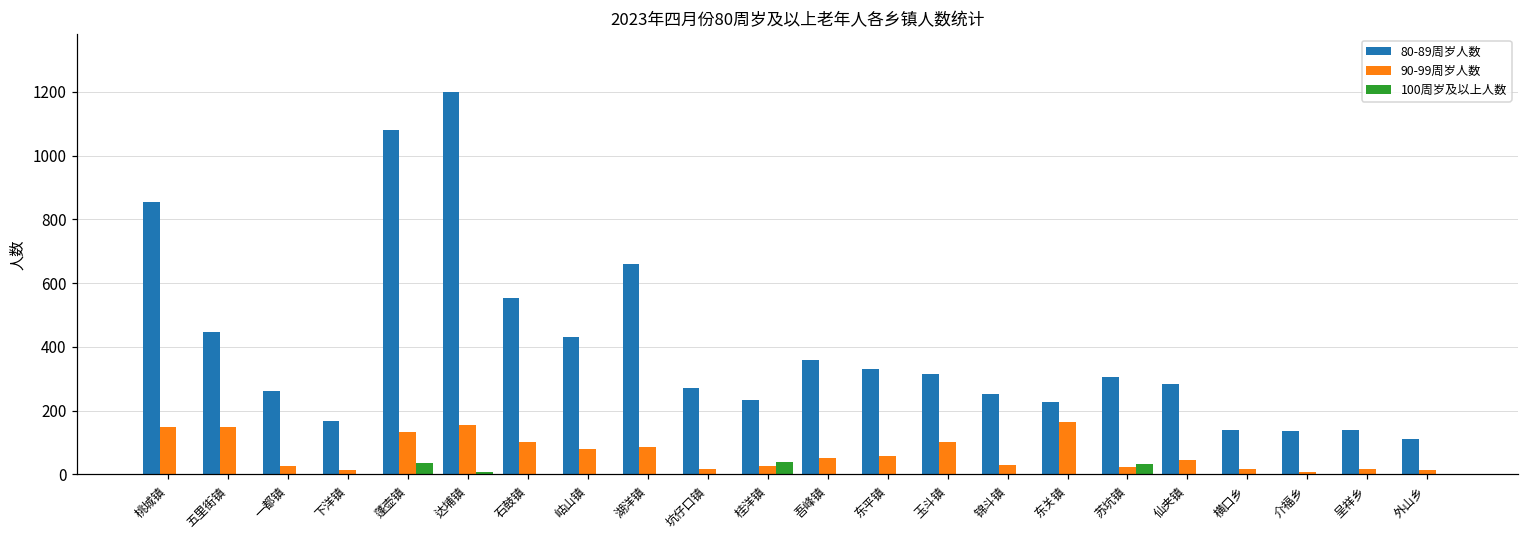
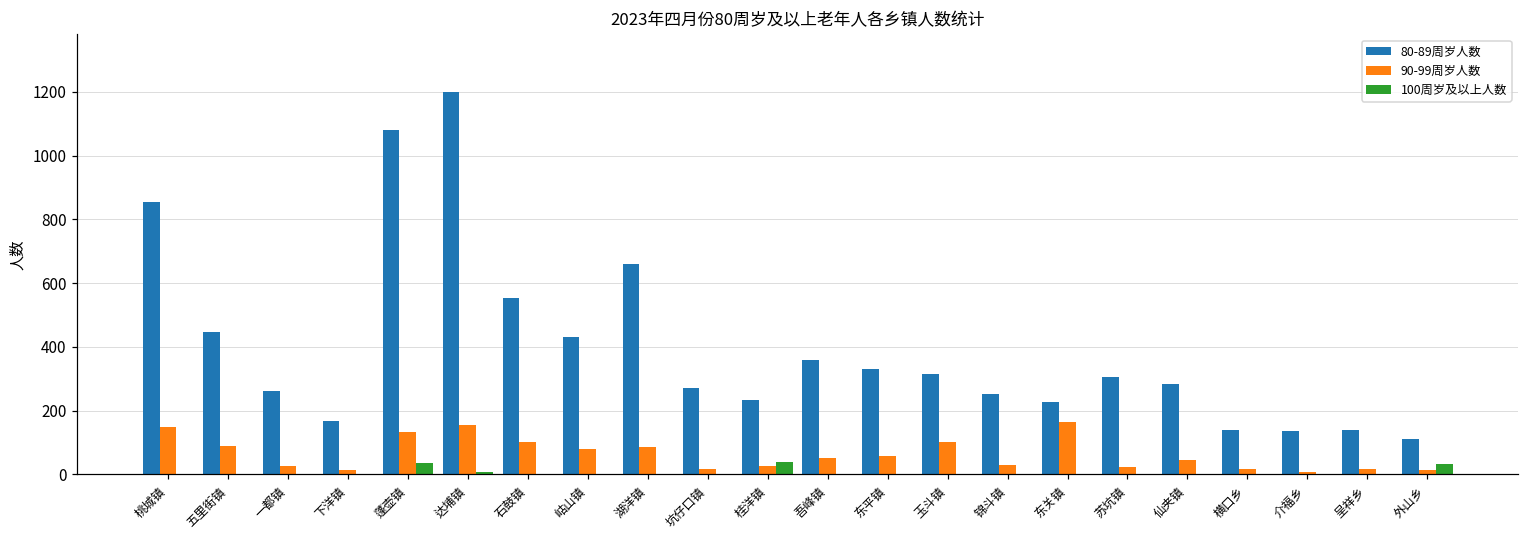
  {
    "80-89周岁人数": {
      "桃城镇": 860,
      "五里街镇": 450,
      "一都镇": 260,
      "下洋镇": 170,
      "蓬壶镇": 1080,
      "达埔镇": 1200,
      "石鼓镇": 550,
      "岵山镇": 430,
      "湖洋镇": 660,
      "坑仔口镇": 270,
      "桂洋镇": 230,
      "吾峰镇": 360,
      "东平镇": 330,
      "玉斗镇": 320,
      "锦斗镇": 250,
      "东关镇": 230,
      "苏坑镇": 310,
      "仙夹镇": 280,
      "横口乡": 140,
      "介福乡": 140,
      "呈祥乡": 140,
      "外山乡": 110
    },
    "90-99周岁人数": {
      "桃城镇": 150,
-     "五里街镇": 150,
+     "五里街镇": 90,
      "一都镇": 30,
      "下洋镇": 20,
      "蓬壶镇": 130,
      "达埔镇": 150,
      "石鼓镇": 100,
      "岵山镇": 80,
      "湖洋镇": 90,
      "坑仔口镇": 20,
      "桂洋镇": 30,
      "吾峰镇": 50,
      "东平镇": 60,
      "玉斗镇": 100,
      "锦斗镇": 30,
      "东关镇": 160,
      "苏坑镇": 20,
      "仙夹镇": 50,
      "横口乡": 20,
      "呈祥乡": 20,
      "外山乡": 10
    },
    "100周岁及以上人数": {
      "五里街镇": 0,
      "一都镇": 0,
      "下洋镇": 0,
      "蓬壶镇": 40,
      "岵山镇": 0,
      "坑仔口镇": 0,
      "桂洋镇": 40,
      "吾峰镇": 0,
      "东平镇": 0,
      "锦斗镇": 0,
-     "苏坑镇": 30,
+     "苏坑镇": 0,
      "横口乡": 0,
      "介福乡": 0,
-     "外山乡": 0
+     "外山乡": 30
    }
  }
